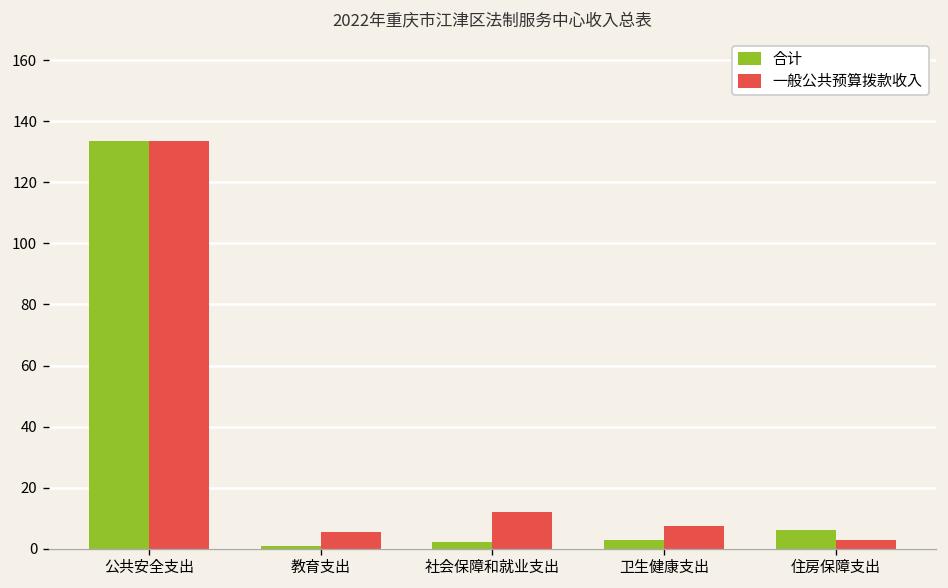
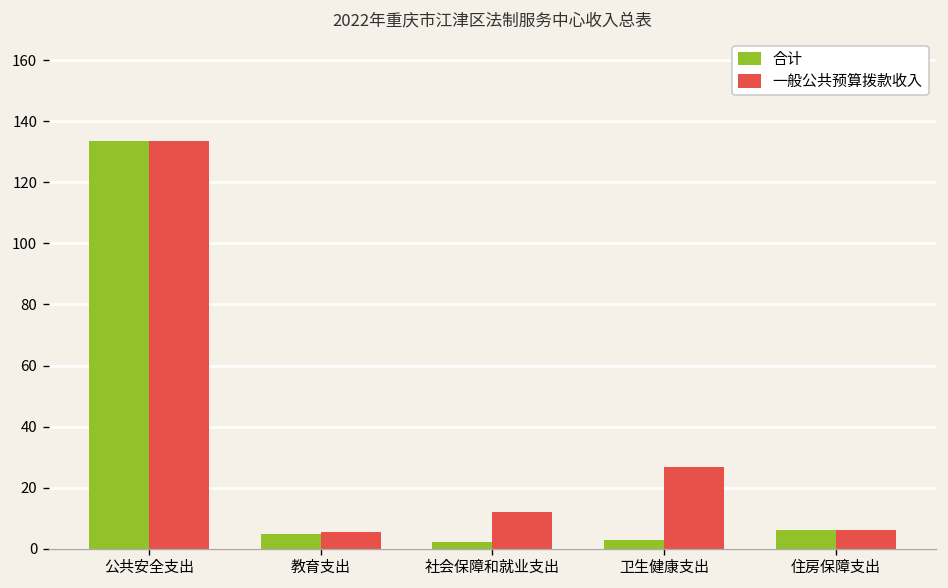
  {
    "合计": {
      "公共安全支出": 134,
-     "教育支出": 1,
+     "教育支出": 5,
      "社会保障和就业支出": 2,
      "卫生健康支出": 3,
      "住房保障支出": 6
    },
    "一般公共预算拨款收入": {
      "公共安全支出": 134,
      "教育支出": 6,
      "社会保障和就业支出": 12,
-     "卫生健康支出": 7,
-     "住房保障支出": 3
+     "卫生健康支出": 27,
+     "住房保障支出": 6
    }
  }
